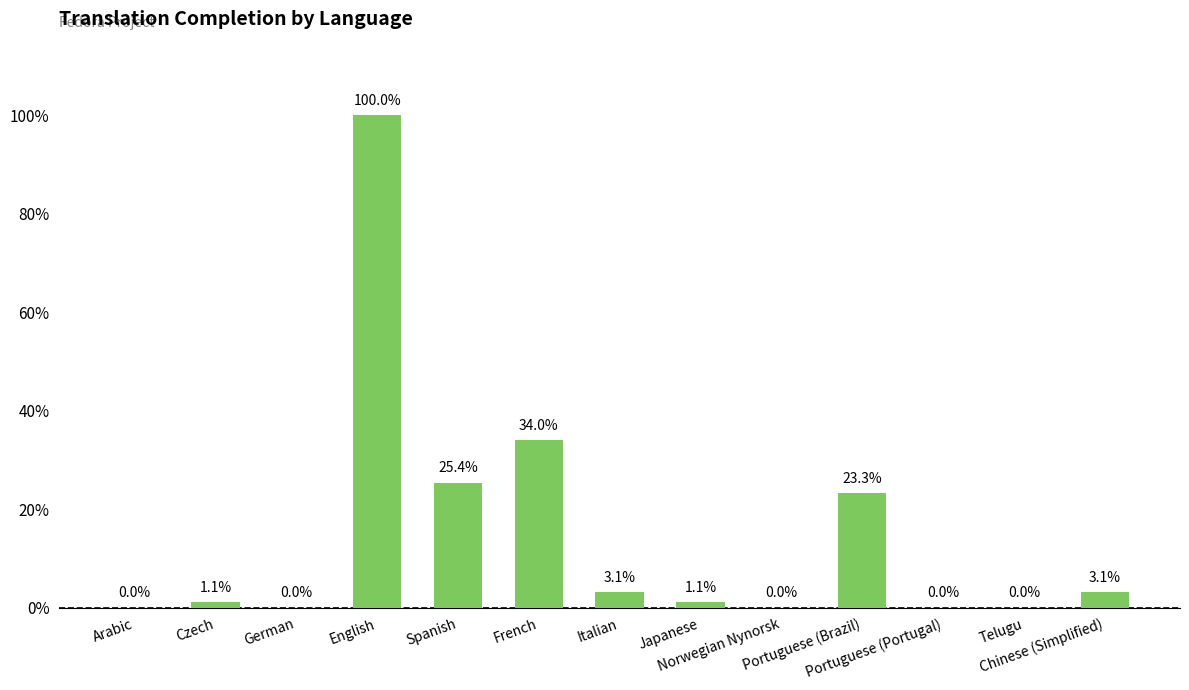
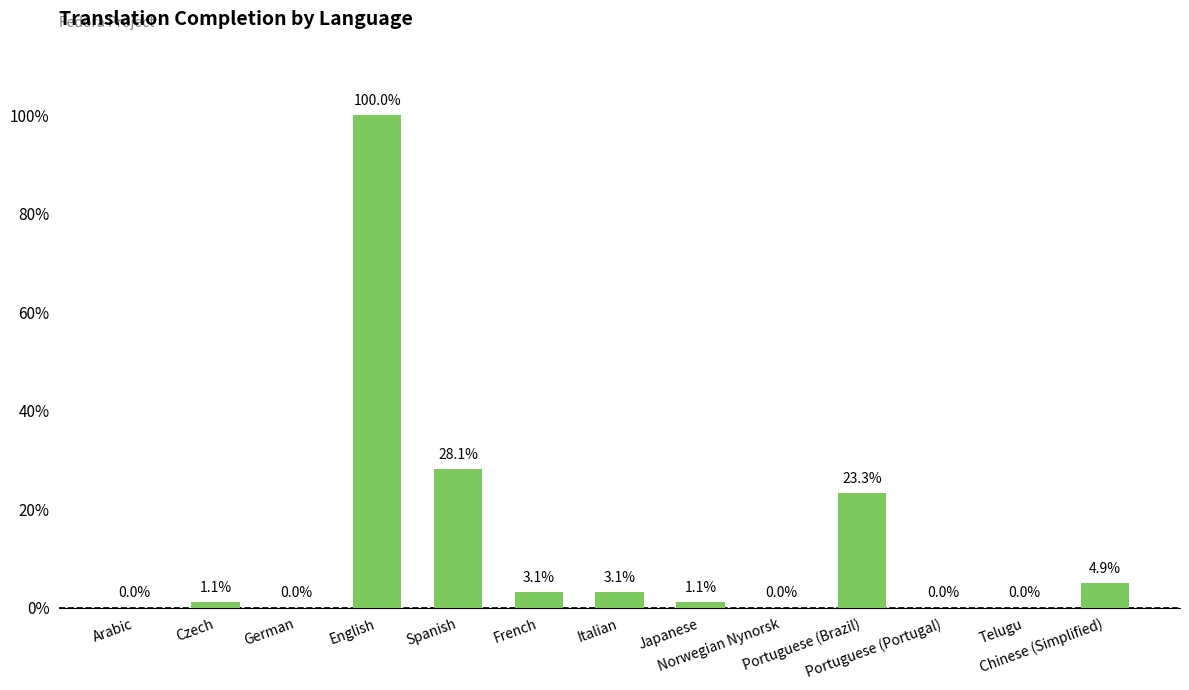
  {
    "Arabic": "0.0%",
    "Czech": "1.1%",
    "German": "0.0%",
    "English": "100.0%",
-   "Spanish": "25.4%",
-   "French": "34.0%",
+   "Spanish": "28.1%",
+   "French": "3.1%",
    "Italian": "3.1%",
    "Japanese": "1.1%",
    "Norwegian Nynorsk": "0.0%",
    "Portuguese (Brazil)": "23.3%",
    "Portuguese (Portugal)": "0.0%",
    "Telugu": "0.0%",
-   "Chinese (Simplified)": "3.1%"
+   "Chinese (Simplified)": "4.9%"
  }
